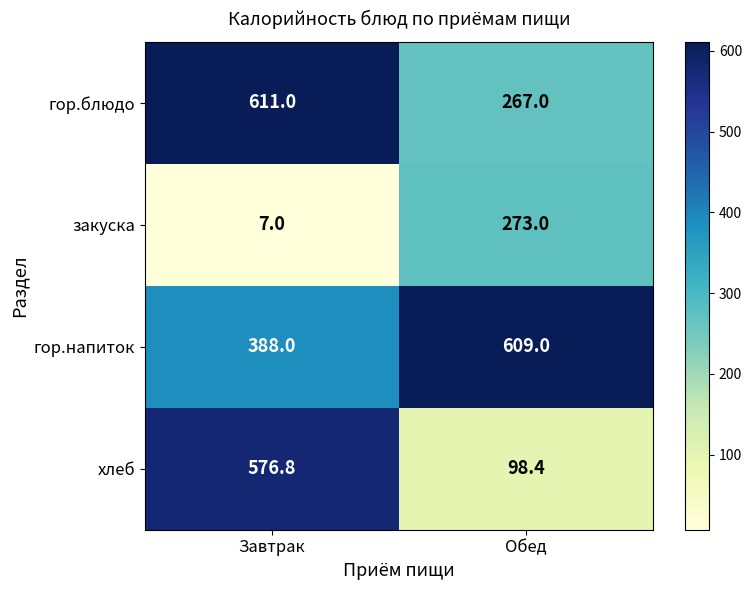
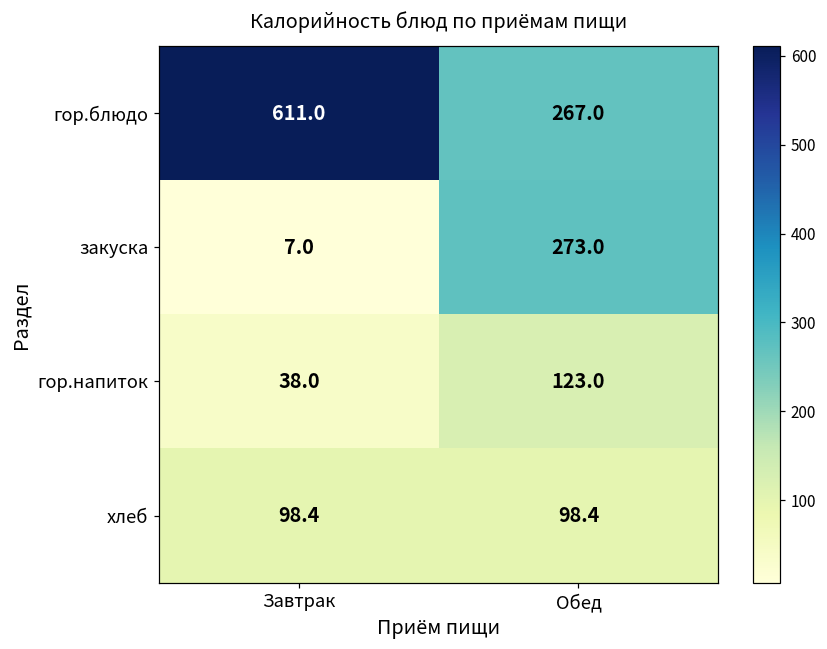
  {
    "гор.блюдо": {
      "Завтрак": 611.0,
      "Обед": 267.0
    },
    "закуска": {
      "Завтрак": 7.0,
      "Обед": 273.0
    },
    "гор.напиток": {
-     "Завтрак": 388.0,
-     "Обед": 609.0
+     "Завтрак": 38.0,
+     "Обед": 123.0
    },
    "хлеб": {
-     "Завтрак": 576.8,
+     "Завтрак": 98.4,
      "Обед": 98.4
    }
  }
